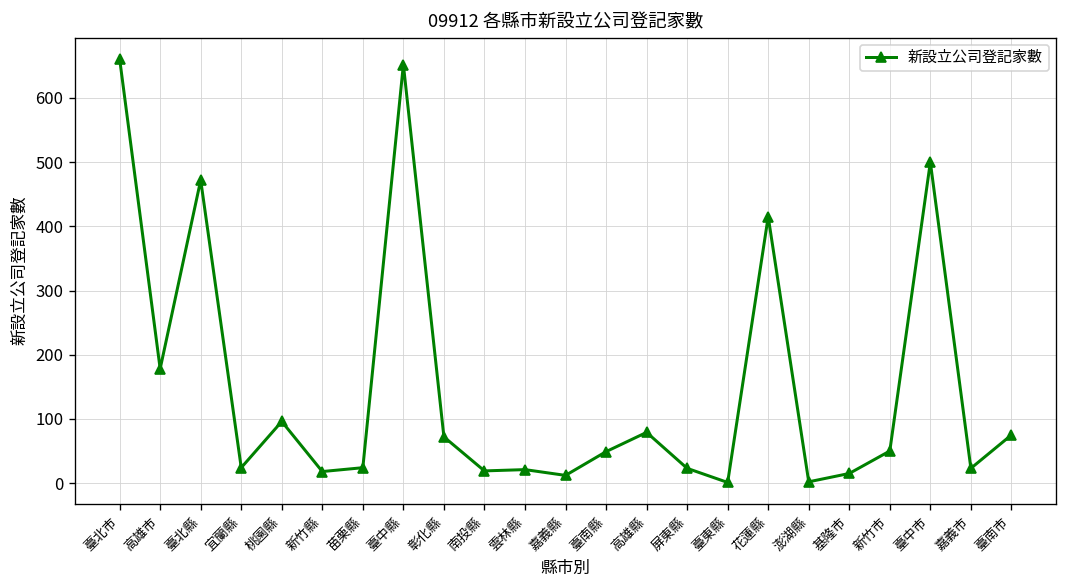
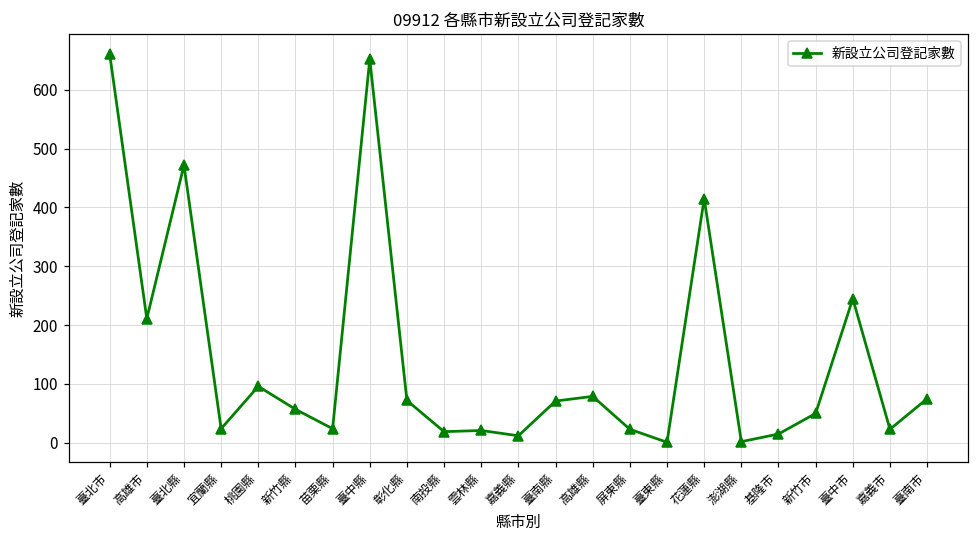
  {
    "臺北市": 660,
-   "高雄市": 180,
+   "高雄市": 210,
    "臺北縣": 470,
    "宜蘭縣": 20,
    "桃園縣": 100,
-   "新竹縣": 20,
+   "新竹縣": 60,
    "苗栗縣": 20,
    "臺中縣": 650,
    "彰化縣": 70,
    "南投縣": 20,
    "雲林縣": 20,
    "嘉義縣": 10,
-   "臺南縣": 50,
+   "臺南縣": 70,
    "高雄縣": 80,
    "屏東縣": 20,
    "臺東縣": 0,
    "花蓮縣": 420,
    "澎湖縣": 0,
    "基隆市": 20,
    "新竹市": 50,
-   "臺中市": 500,
+   "臺中市": 250,
    "嘉義市": 20,
    "臺南市": 80
  }
